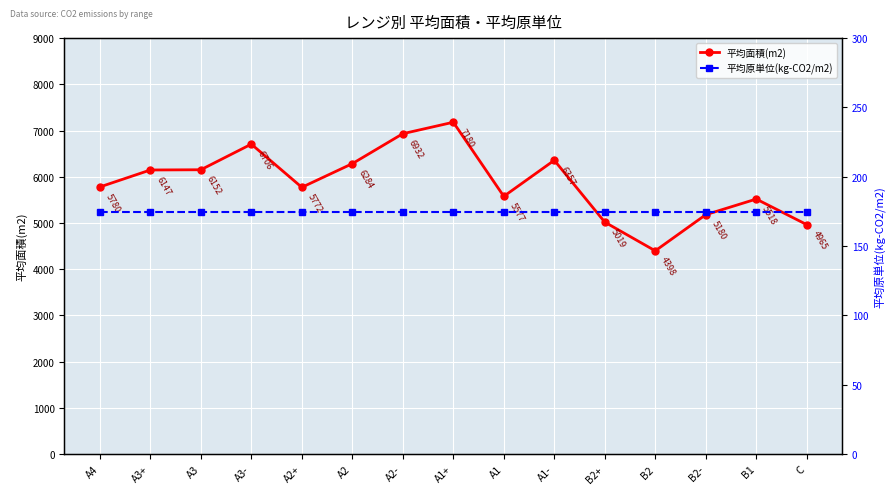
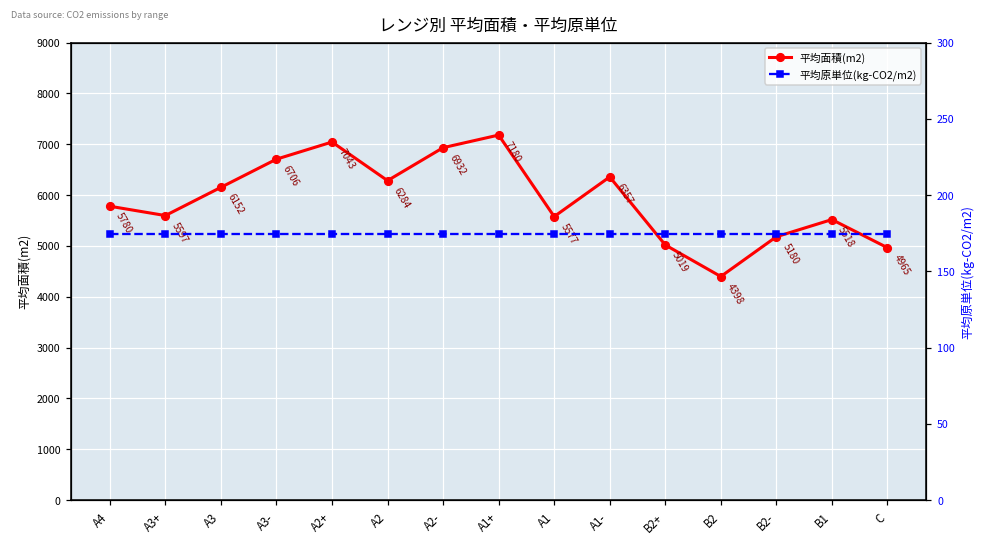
  {
    "平均面積(m2)": {
      "A4": 5780,
-     "A3+": 6147,
+     "A3+": 5597,
      "A3": 6152,
      "A3-": 6706,
-     "A2+": 5772,
+     "A2+": 7043,
      "A2": 6284,
      "A2-": 6932,
      "A1+": 7180,
      "A1": 5577,
      "A1-": 6357,
      "B2+": 5019,
      "B2": 4398,
      "B2-": 5180,
      "B1": 5518,
      "C": 4965
    }
  }
